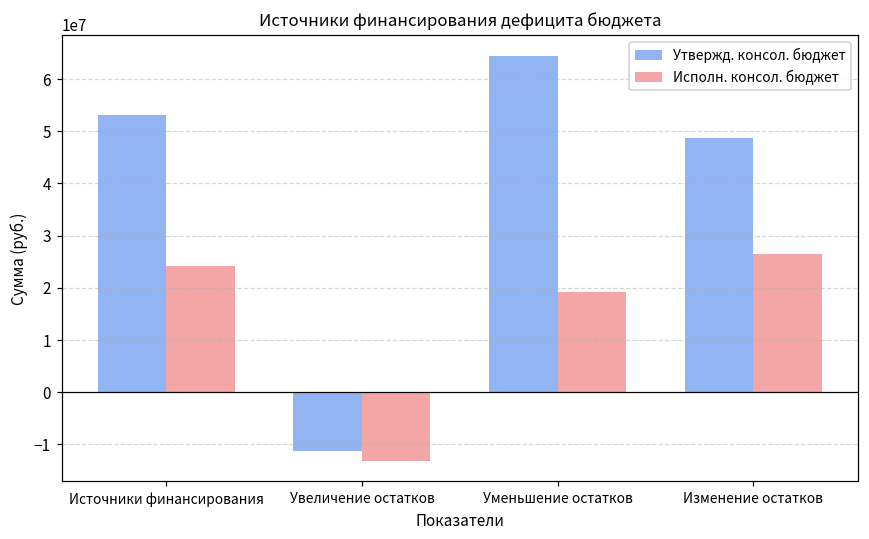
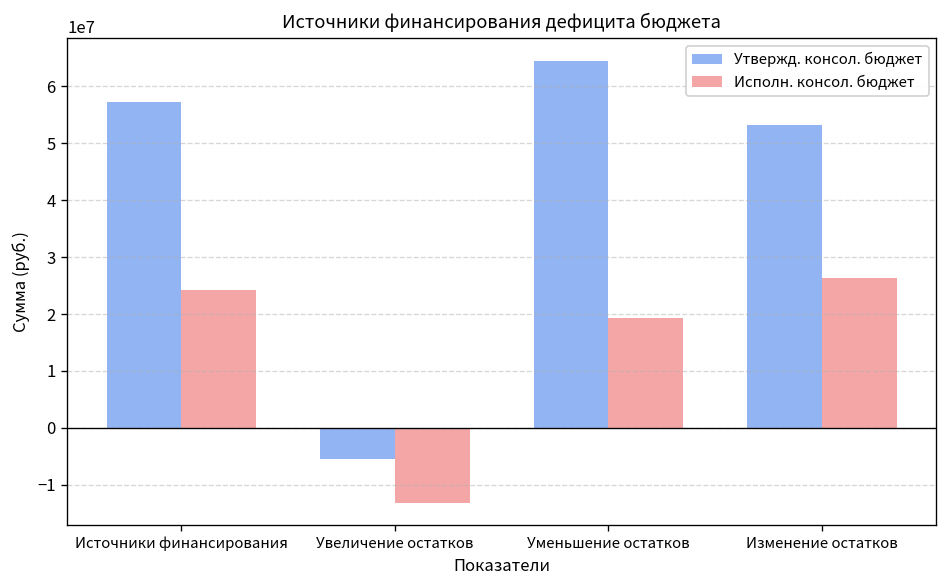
  {
    "Утвержд. консол. бюджет": {
-     "Источники финансирования": 53000000,
-     "Увеличение остатков": -11000000,
+     "Источники финансирования": 57000000,
+     "Увеличение остатков": -5000000,
      "Уменьшение остатков": 65000000,
-     "Изменение остатков": 49000000
+     "Изменение остатков": 53000000
    },
    "Исполн. консол. бюджет": {
      "Источники финансирования": 24000000,
      "Увеличение остатков": -13000000,
      "Уменьшение остатков": 19000000,
      "Изменение остатков": 26000000
    }
  }
